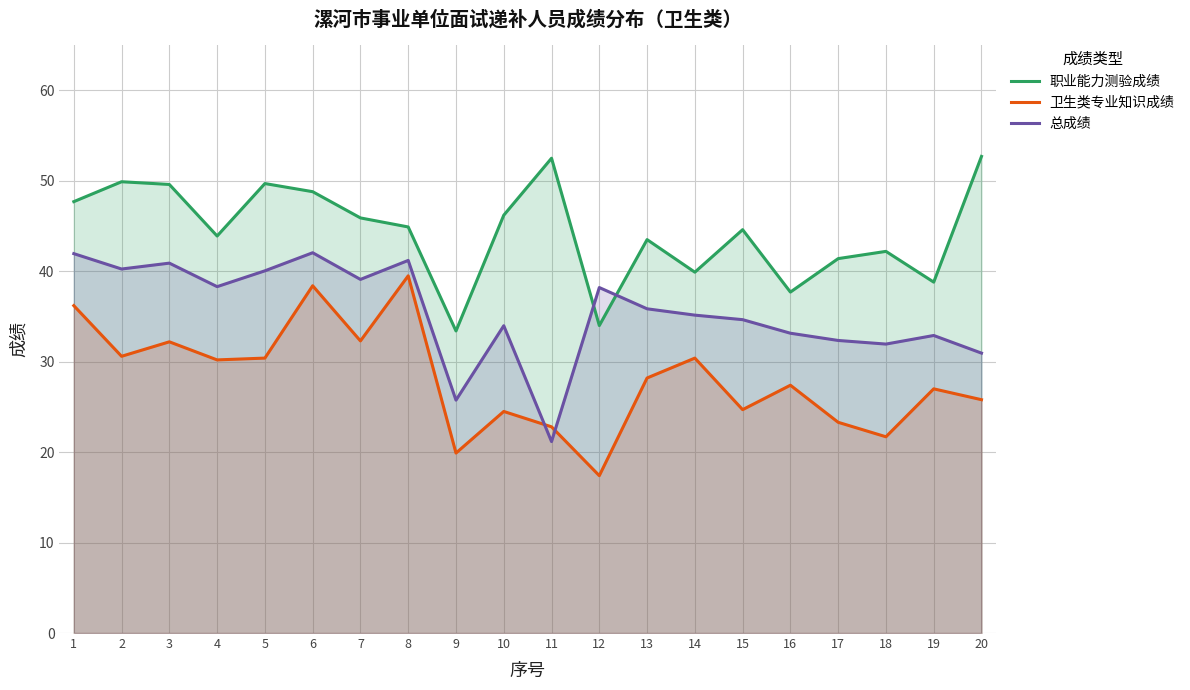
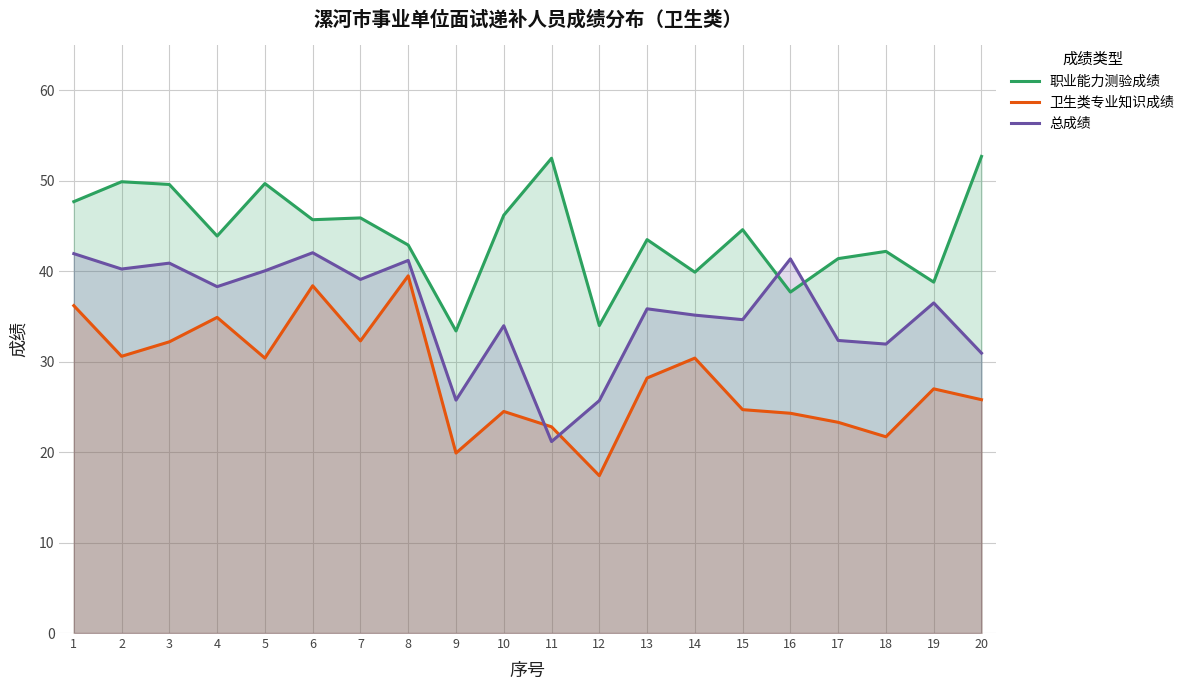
  {
    "职业能力测验成绩": {
      "1": 48,
      "2": 50,
      "3": 50,
      "4": 44,
      "5": 50,
-     "6": 49,
+     "6": 46,
      "7": 46,
-     "8": 45,
+     "8": 43,
      "9": 33,
      "10": 46,
      "11": 53,
      "12": 34,
      "13": 44,
      "14": 40,
      "15": 45,
      "16": 38,
      "17": 41,
      "18": 42,
      "19": 39,
      "20": 53
    },
    "卫生类专业知识成绩": {
      "1": 36,
      "2": 31,
      "3": 32,
-     "4": 30,
+     "4": 35,
      "5": 30,
      "6": 38,
      "7": 32,
      "8": 40,
      "9": 20,
      "10": 25,
      "11": 23,
      "12": 17,
      "13": 28,
      "14": 30,
      "15": 25,
-     "16": 27,
+     "16": 24,
      "17": 23,
      "18": 22,
      "19": 27,
      "20": 26
    },
    "总成绩": {
      "1": 42,
      "2": 40,
      "3": 41,
      "4": 38,
      "5": 40,
      "6": 42,
      "7": 39,
      "8": 41,
      "9": 26,
      "10": 34,
      "11": 21,
-     "12": 38,
+     "12": 26,
      "13": 36,
      "14": 35,
      "15": 35,
-     "16": 33,
+     "16": 41,
      "17": 32,
      "18": 32,
-     "19": 33,
+     "19": 37,
      "20": 31
    }
  }
